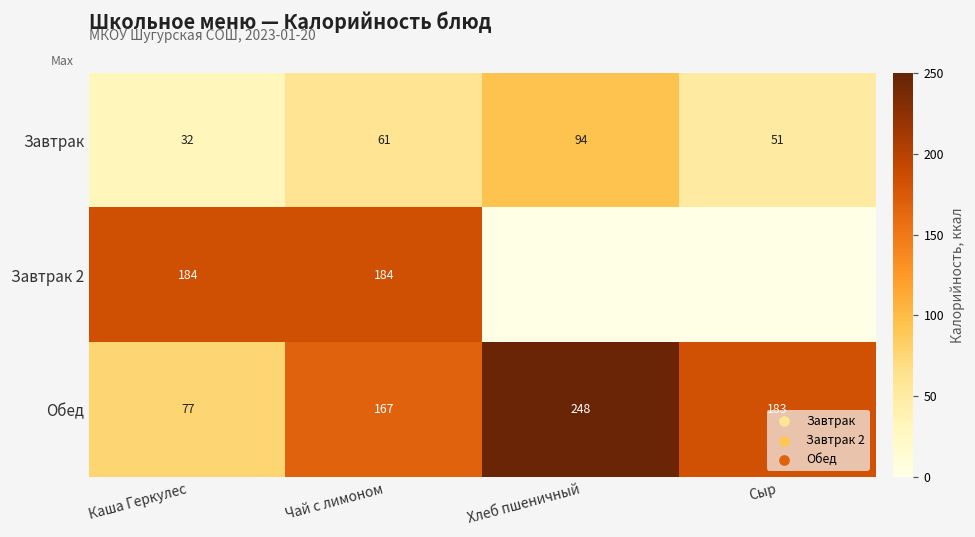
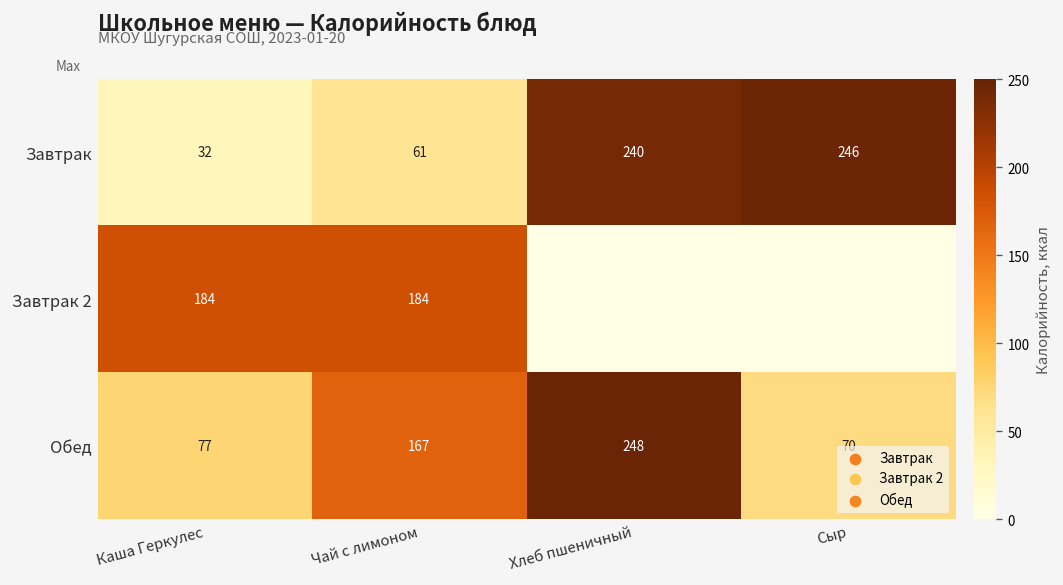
  {
    "Завтрак": {
      "Каша Геркулес": 32,
      "Чай с лимоном": 61,
-     "Хлеб пшеничный": 94,
-     "Сыр": 51
+     "Хлеб пшеничный": 240,
+     "Сыр": 246
    },
    "Завтрак 2": {
      "Каша Геркулес": 184,
      "Чай с лимоном": 184
    },
    "Обед": {
      "Каша Геркулес": 77,
      "Чай с лимоном": 167,
      "Хлеб пшеничный": 248,
-     "Сыр": 183
+     "Сыр": 70
    }
  }
